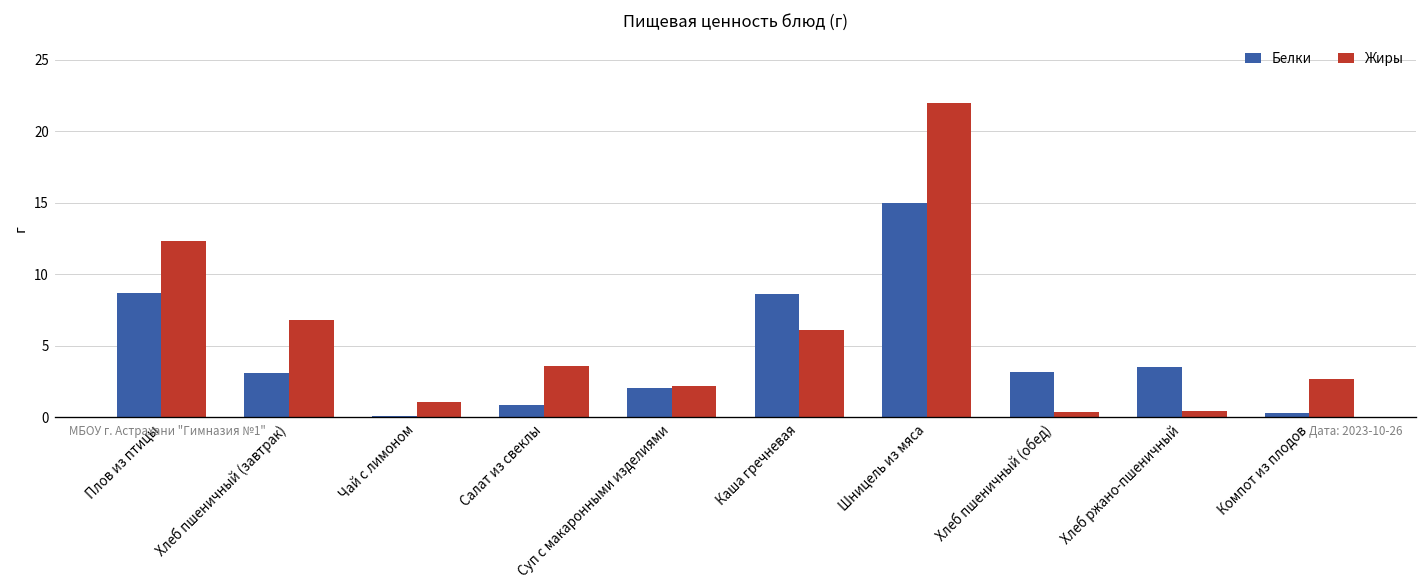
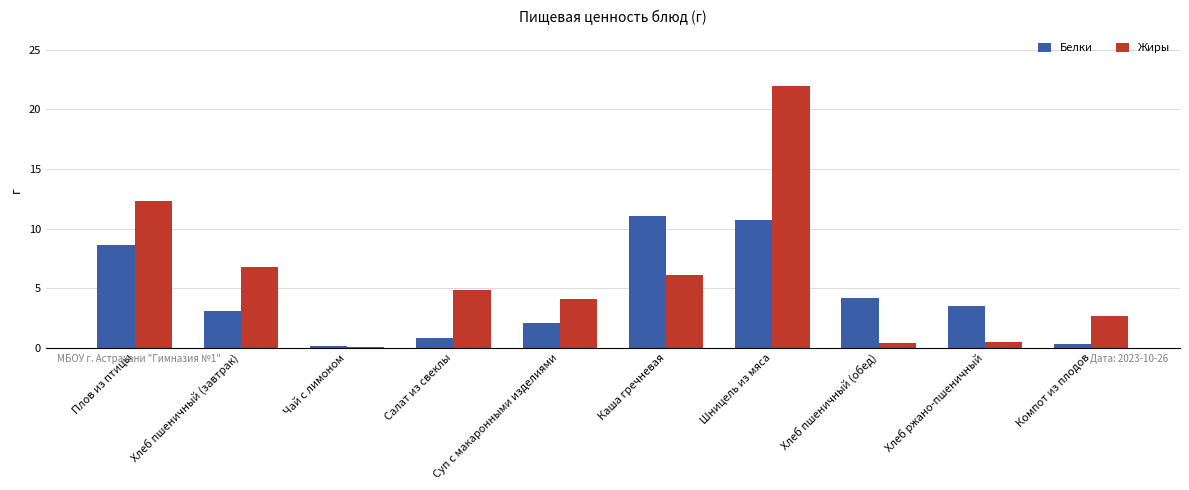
  {
    "Белки": {
      "Плов из птицы": 8.7,
      "Хлеб пшеничный (завтрак)": 3.1,
      "Салат из свеклы": 0.9,
      "Суп с макаронными изделиями": 2.1,
-     "Каша гречневая": 8.6,
-     "Шницель из мяса": 15.0,
-     "Хлеб пшеничный (обед)": 3.2,
+     "Каша гречневая": 11.1,
+     "Шницель из мяса": 10.7,
+     "Хлеб пшеничный (обед)": 4.2,
      "Хлеб ржано-пшеничный": 3.5
    },
    "Жиры": {
      "Плов из птицы": 12.4,
      "Хлеб пшеничный (завтрак)": 6.8,
-     "Чай с лимоном": 1.1,
-     "Салат из свеклы": 3.6,
-     "Суп с макаронными изделиями": 2.2,
+     "Чай с лимоном": 0.0,
+     "Салат из свеклы": 4.9,
+     "Суп с макаронными изделиями": 4.1,
      "Каша гречневая": 6.1,
      "Шницель из мяса": 22.0,
      "Хлеб пшеничный (обед)": 0.4,
      "Хлеб ржано-пшеничный": 0.4,
      "Компот из плодов": 2.7
    }
  }
